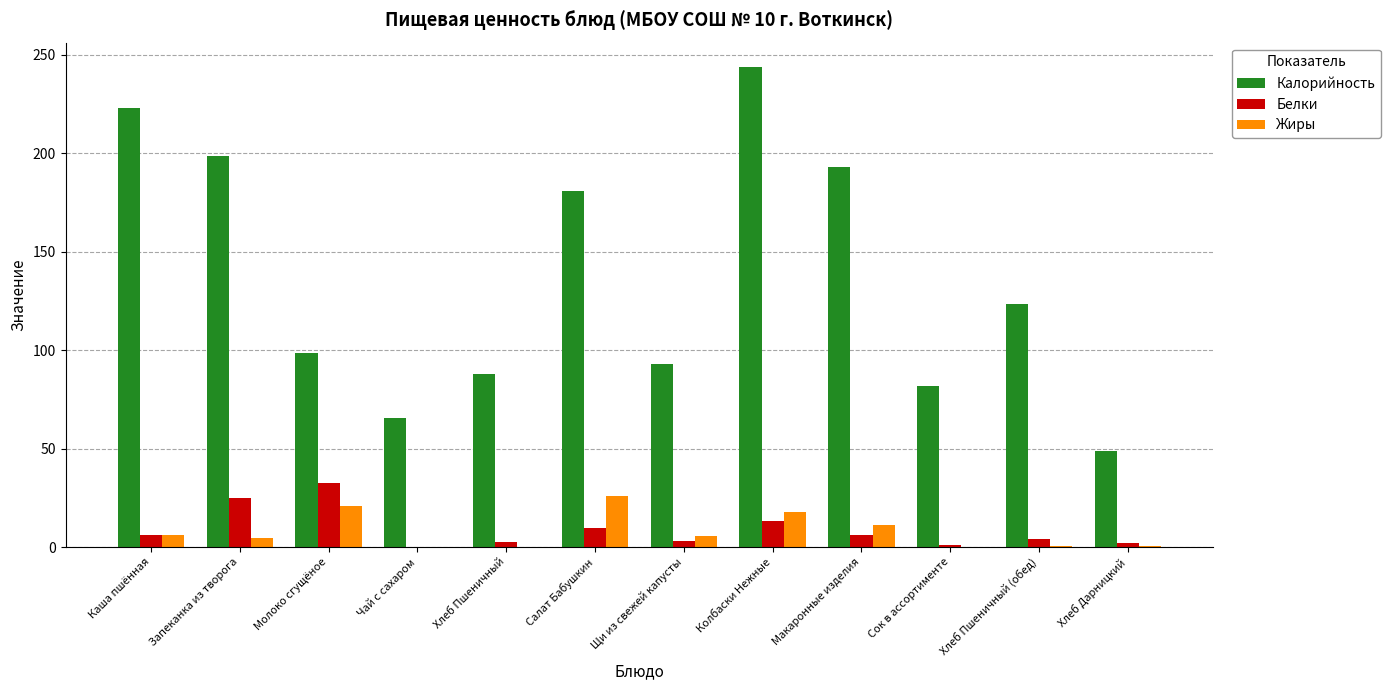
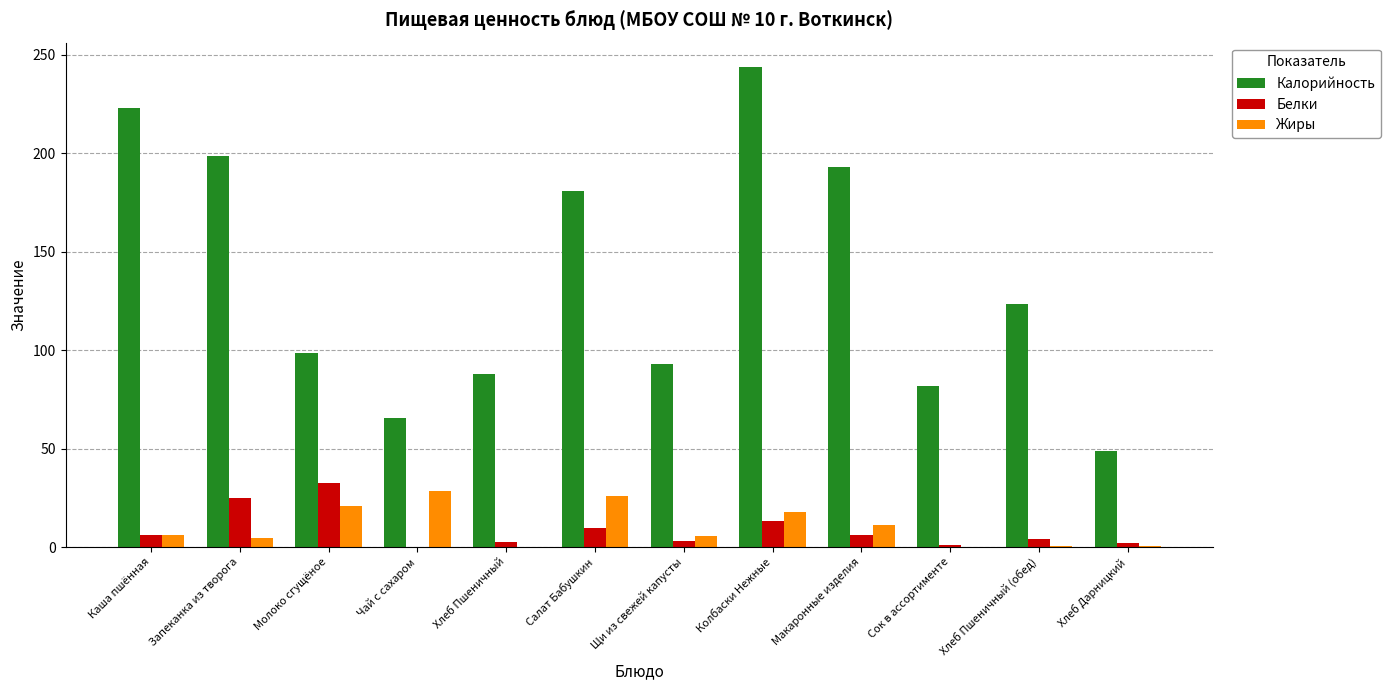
  {
    "Калорийность": {
      "Каша пшённая": 223,
      "Запеканка из творога": 198,
      "Молоко сгущёное": 98,
      "Чай с сахаром": 65,
      "Хлеб Пшеничный": 88,
      "Салат Бабушкин": 181,
      "Щи из свежей капусты": 93,
      "Колбаски Нежные": 244,
      "Макаронные изделия": 193,
      "Сок в ассортименте": 82,
      "Хлеб Пшеничный (обед)": 123,
      "Хлеб Дарницкий": 49
    },
    "Белки": {
      "Каша пшённая": 6,
      "Запеканка из творога": 25,
      "Молоко сгущёное": 32,
      "Хлеб Пшеничный": 3,
      "Салат Бабушкин": 10,
      "Щи из свежей капусты": 3,
      "Колбаски Нежные": 13,
      "Макаронные изделия": 6,
      "Хлеб Пшеничный (обед)": 4,
      "Хлеб Дарницкий": 2
    },
    "Жиры": {
      "Каша пшённая": 6,
      "Запеканка из творога": 5,
      "Молоко сгущёное": 21,
-     "Чай с сахаром": 0,
+     "Чай с сахаром": 29,
      "Салат Бабушкин": 26,
      "Щи из свежей капусты": 6,
      "Колбаски Нежные": 18,
      "Макаронные изделия": 11
    }
  }
